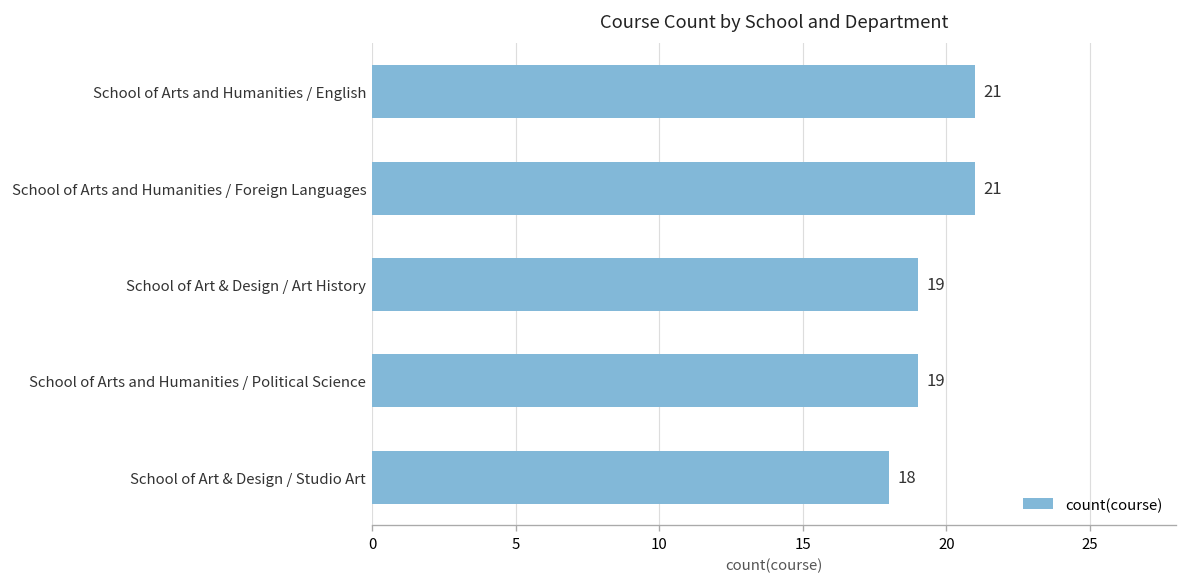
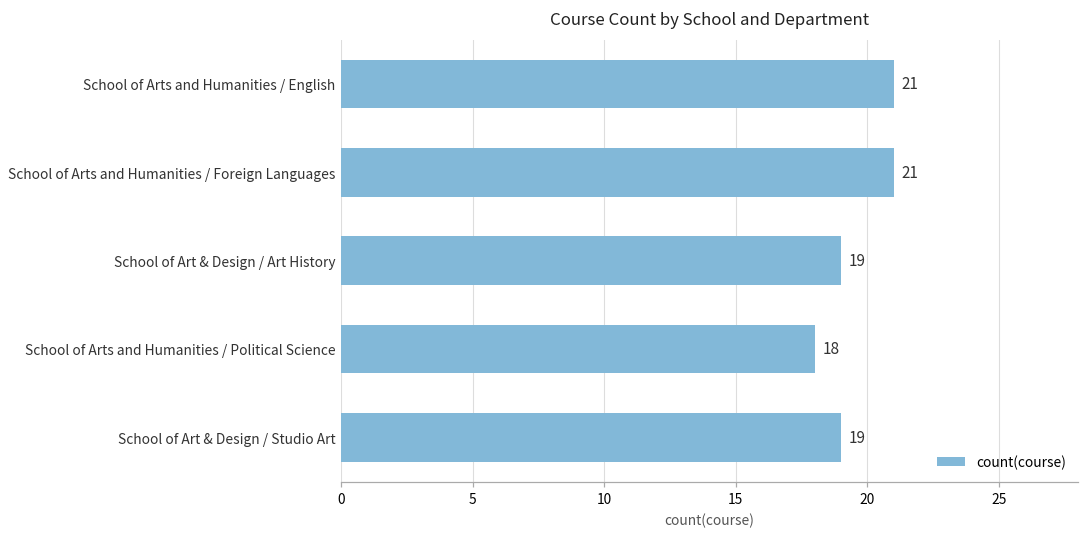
  {
    "School of Arts and Humanities / English": 21,
    "School of Arts and Humanities / Foreign Languages": 21,
    "School of Art & Design / Art History": 19,
-   "School of Arts and Humanities / Political Science": 19,
-   "School of Art & Design / Studio Art": 18
+   "School of Arts and Humanities / Political Science": 18,
+   "School of Art & Design / Studio Art": 19
  }
